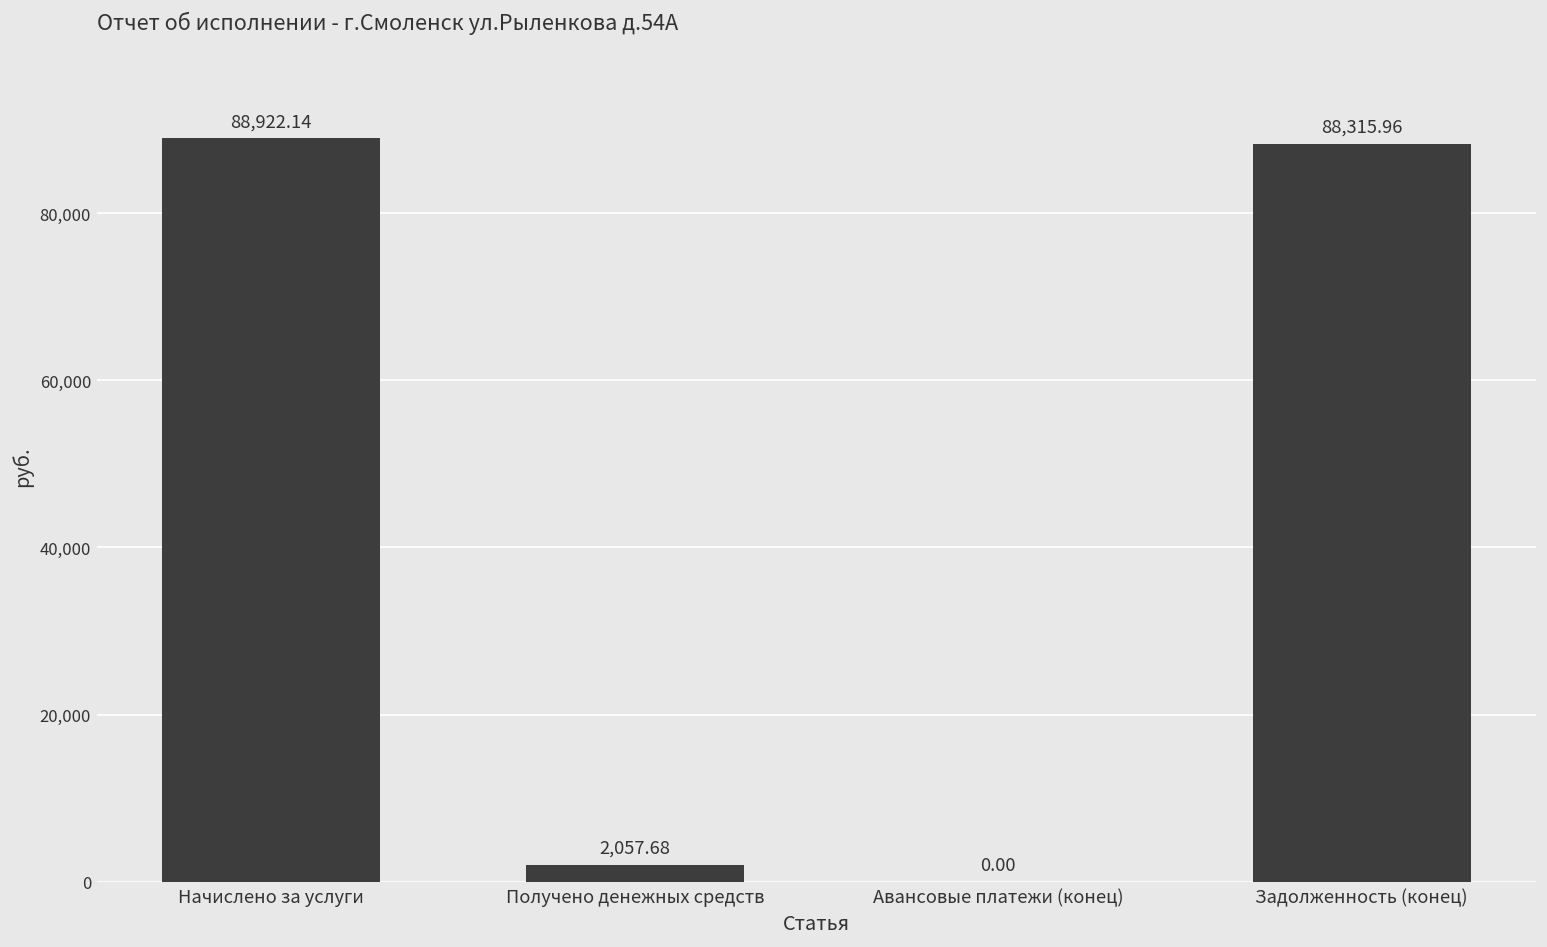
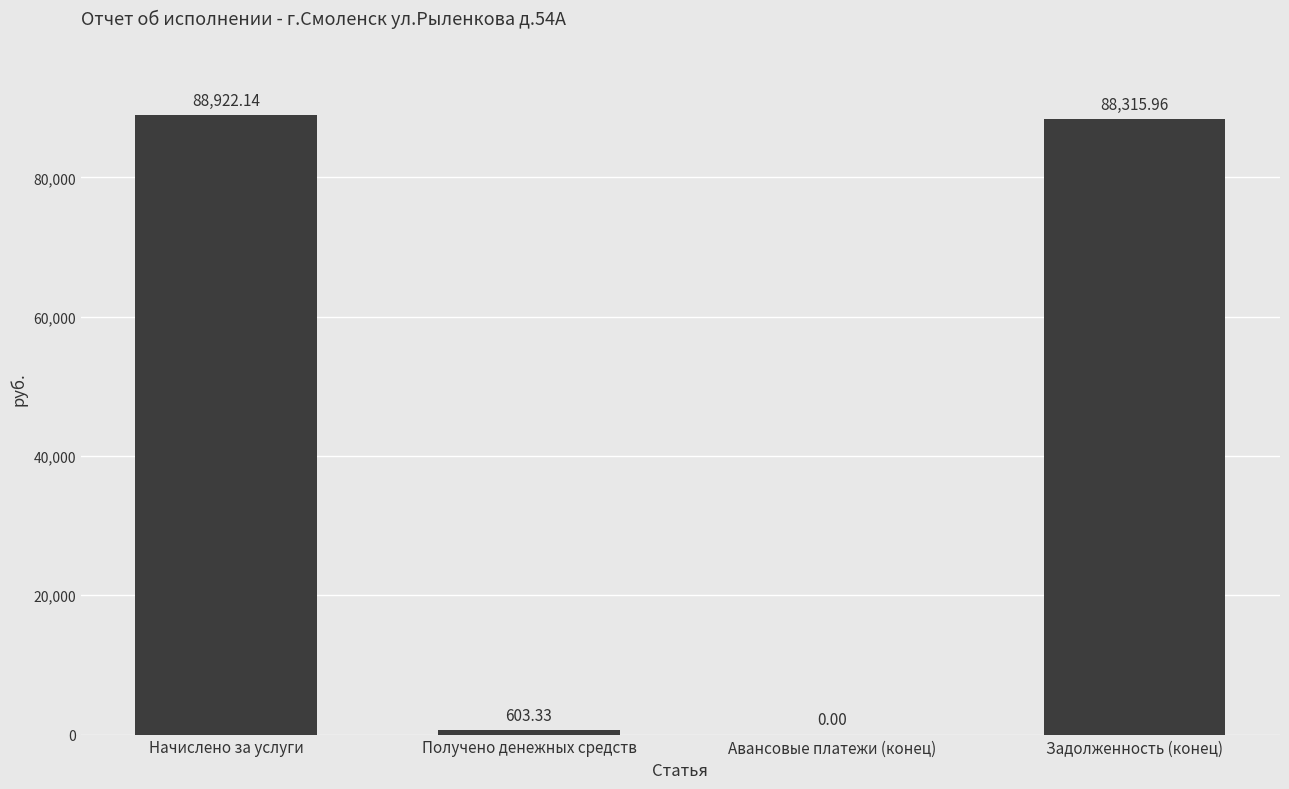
  {
    "Начислено за услуги": "88,922.14",
-   "Получено денежных средств": "2,057.68",
+   "Получено денежных средств": "603.33",
    "Авансовые платежи (конец)": "0.00",
    "Задолженность (конец)": "88,315.96"
  }
